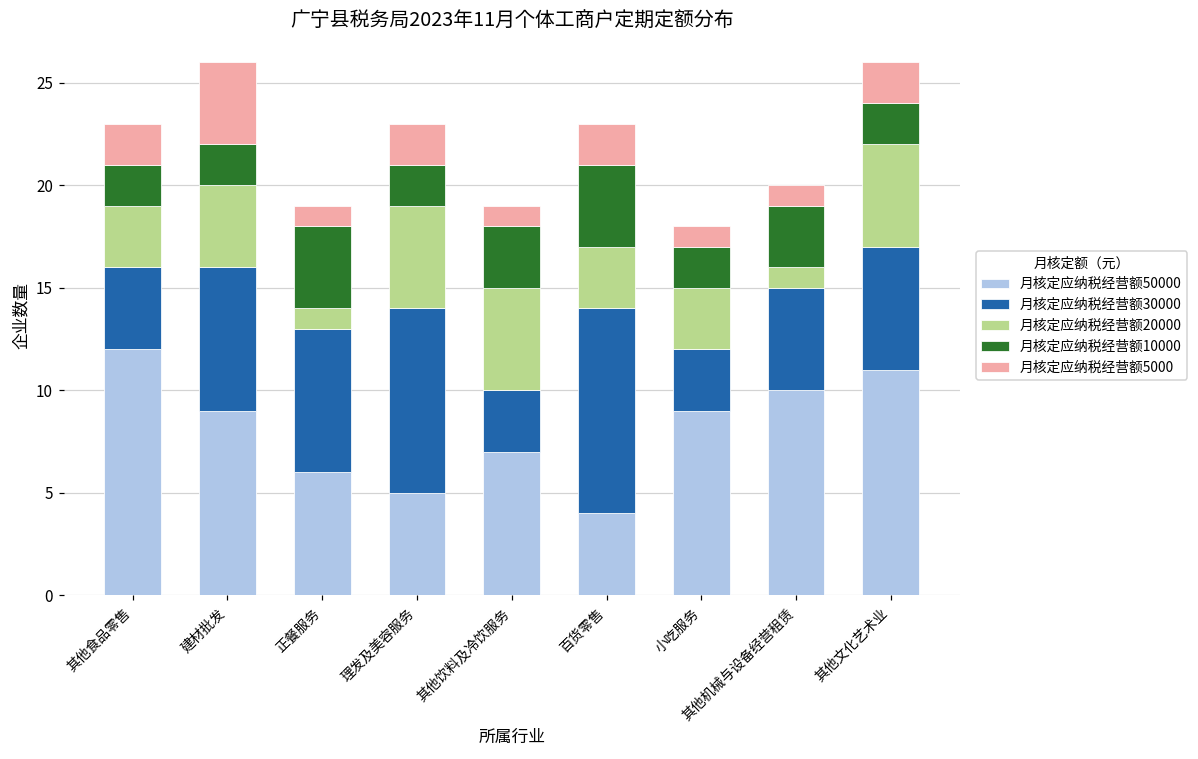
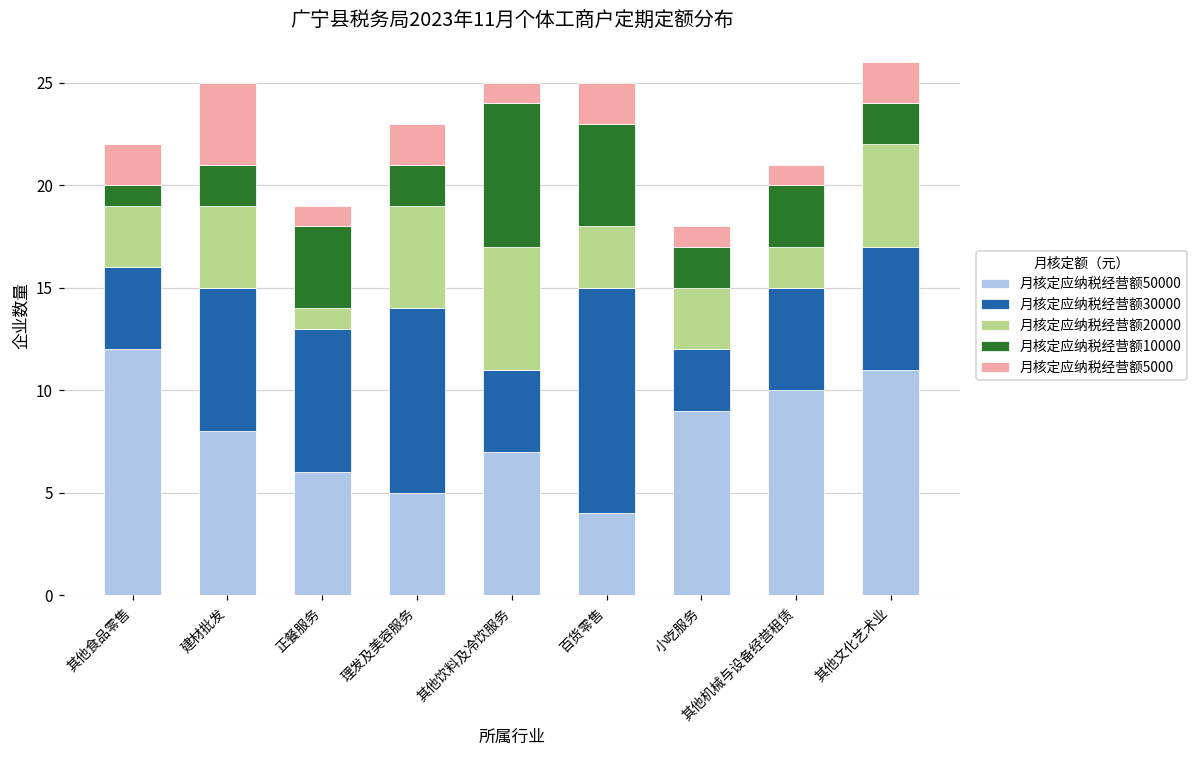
  {
    "月核定应纳税经营额50000": {
      "其他食品零售": 12,
-     "建材批发": 9,
+     "建材批发": 8,
      "正餐服务": 6,
      "理发及美容服务": 5,
      "其他饮料及冷饮服务": 7,
      "百货零售": 4,
      "小吃服务": 9,
      "其他机械与设备经营租赁": 10,
      "其他文化艺术业": 11
    },
    "月核定应纳税经营额30000": {
      "其他食品零售": 4,
      "建材批发": 7,
      "正餐服务": 7,
      "理发及美容服务": 9,
-     "其他饮料及冷饮服务": 3,
-     "百货零售": 10,
+     "其他饮料及冷饮服务": 4,
+     "百货零售": 11,
      "小吃服务": 3,
      "其他机械与设备经营租赁": 5,
      "其他文化艺术业": 6
    },
    "月核定应纳税经营额20000": {
      "其他食品零售": 3,
      "建材批发": 4,
      "正餐服务": 1,
      "理发及美容服务": 5,
-     "其他饮料及冷饮服务": 5,
+     "其他饮料及冷饮服务": 6,
      "百货零售": 3,
      "小吃服务": 3,
-     "其他机械与设备经营租赁": 1,
+     "其他机械与设备经营租赁": 2,
      "其他文化艺术业": 5
    },
    "月核定应纳税经营额10000": {
-     "其他食品零售": 2,
+     "其他食品零售": 1,
      "建材批发": 2,
      "正餐服务": 4,
      "理发及美容服务": 2,
-     "其他饮料及冷饮服务": 3,
-     "百货零售": 4,
+     "其他饮料及冷饮服务": 7,
+     "百货零售": 5,
      "小吃服务": 2,
      "其他机械与设备经营租赁": 3,
      "其他文化艺术业": 2
    },
    "月核定应纳税经营额5000": {
      "其他食品零售": 2,
      "建材批发": 4,
      "正餐服务": 1,
      "理发及美容服务": 2,
      "其他饮料及冷饮服务": 1,
      "百货零售": 2,
      "小吃服务": 1,
      "其他机械与设备经营租赁": 1,
      "其他文化艺术业": 2
    }
  }
